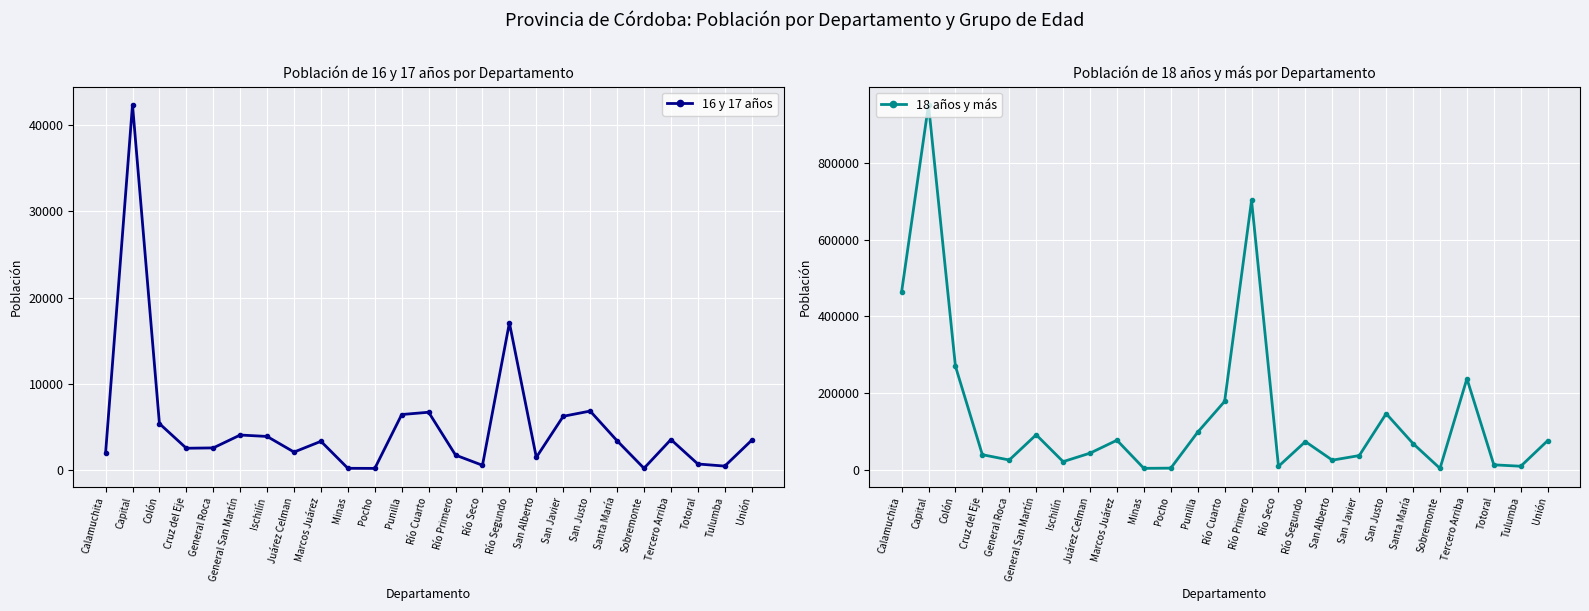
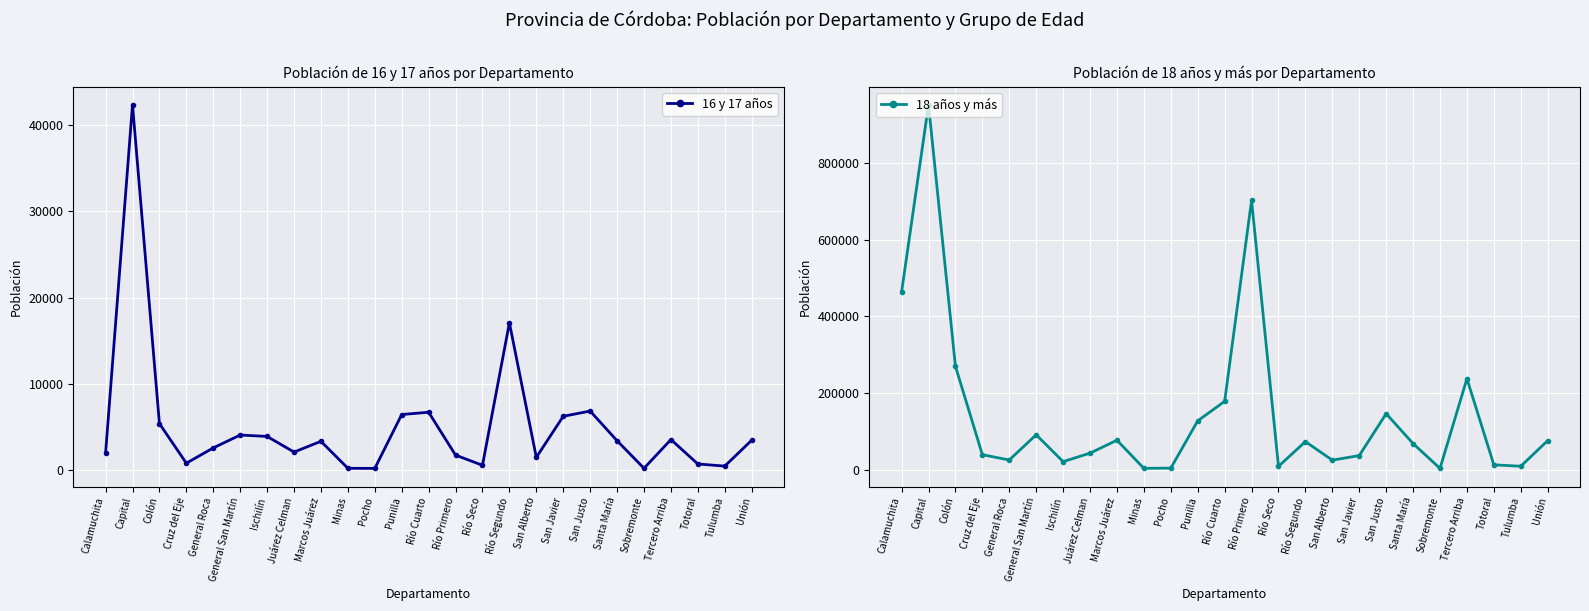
  {
    "Población de 16 y 17 años por Departamento": {
      "Calamuchita": 2000,
      "Capital": 42000,
      "Colón": 5000,
-     "Cruz del Eje": 3000,
+     "Cruz del Eje": 1000,
      "General Roca": 3000,
      "General San Martín": 4000,
      "Ischilín": 4000,
      "Juárez Celman": 2000,
      "Marcos Juárez": 3000,
      "Minas": 0,
      "Pocho": 0,
      "Punilla": 6000,
      "Río Cuarto": 7000,
      "Río Primero": 2000,
      "Río Seco": 1000,
      "Río Segundo": 17000,
      "San Alberto": 1000,
      "San Javier": 6000,
      "San Justo": 7000,
      "Santa María": 3000,
      "Sobremonte": 0,
      "Tercero Arriba": 4000,
      "Totoral": 1000,
      "Tulumba": 0,
      "Unión": 3000
    },
    "Población de 18 años y más por Departamento": {
      "Calamuchita": 460000,
      "Colón": 270000,
      "Cruz del Eje": 40000,
      "General Roca": 20000,
      "General San Martín": 90000,
      "Ischilín": 20000,
      "Juárez Celman": 40000,
      "Marcos Juárez": 80000,
      "Minas": 0,
      "Pocho": 0,
-     "Punilla": 100000,
+     "Punilla": 130000,
      "Río Cuarto": 180000,
      "Río Primero": 700000,
      "Río Seco": 10000,
      "Río Segundo": 70000,
      "San Alberto": 20000,
      "San Javier": 40000,
      "San Justo": 150000,
      "Santa María": 70000,
      "Sobremonte": 0,
      "Tercero Arriba": 240000,
      "Totoral": 10000,
      "Tulumba": 10000,
      "Unión": 80000
    }
  }
